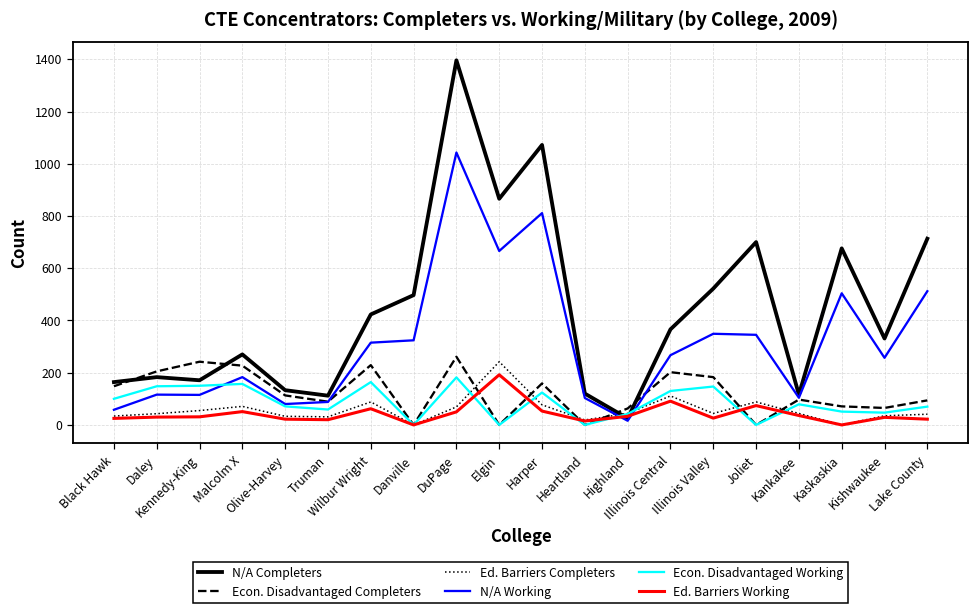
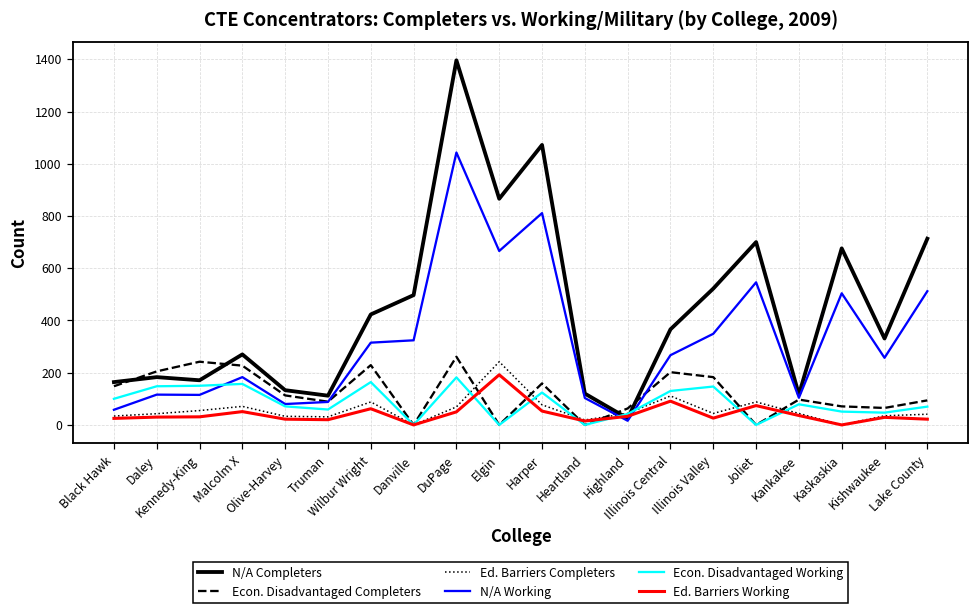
  {
    "N/A Working": {
      "Black Hawk": 60,
      "Daley": 120,
      "Kennedy-King": 120,
      "Malcolm X": 180,
      "Wilbur Wright": 320,
      "Danville": 320,
      "DuPage": 1040,
      "Elgin": 670,
      "Harper": 810,
      "Heartland": 100,
      "Illinois Central": 270,
      "Illinois Valley": 350,
-     "Joliet": 350,
+     "Joliet": 550,
      "Kaskaskia": 500,
      "Kishwaukee": 260,
      "Lake County": 510
    },
    "Econ. Disadvantaged Working": {
      "Black Hawk": 100,
      "Daley": 150,
      "Kennedy-King": 150,
      "Malcolm X": 160,
      "Truman": 60,
      "Wilbur Wright": 160,
      "DuPage": 180,
      "Harper": 120,
      "Illinois Central": 130,
      "Illinois Valley": 150,
      "Kankakee": 80,
      "Kaskaskia": 50,
      "Kishwaukee": 50,
      "Lake County": 70
    },
    "Ed. Barriers Working": {
      "Daley": 30,
      "Kennedy-King": 30,
      "Malcolm X": 50,
      "Olive-Harvey": 20,
      "Truman": 20,
      "Wilbur Wright": 60,
      "DuPage": 50,
      "Elgin": 190,
      "Harper": 50,
      "Illinois Central": 90,
      "Illinois Valley": 30,
      "Joliet": 70,
      "Lake County": 20
    }
  }
